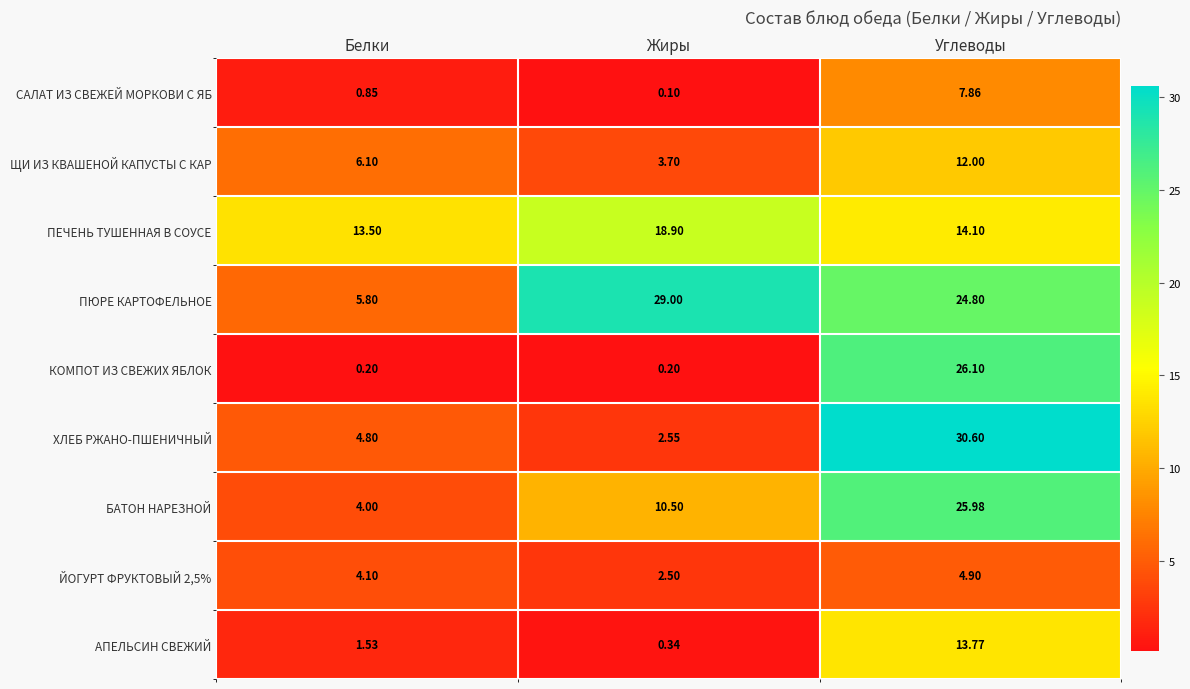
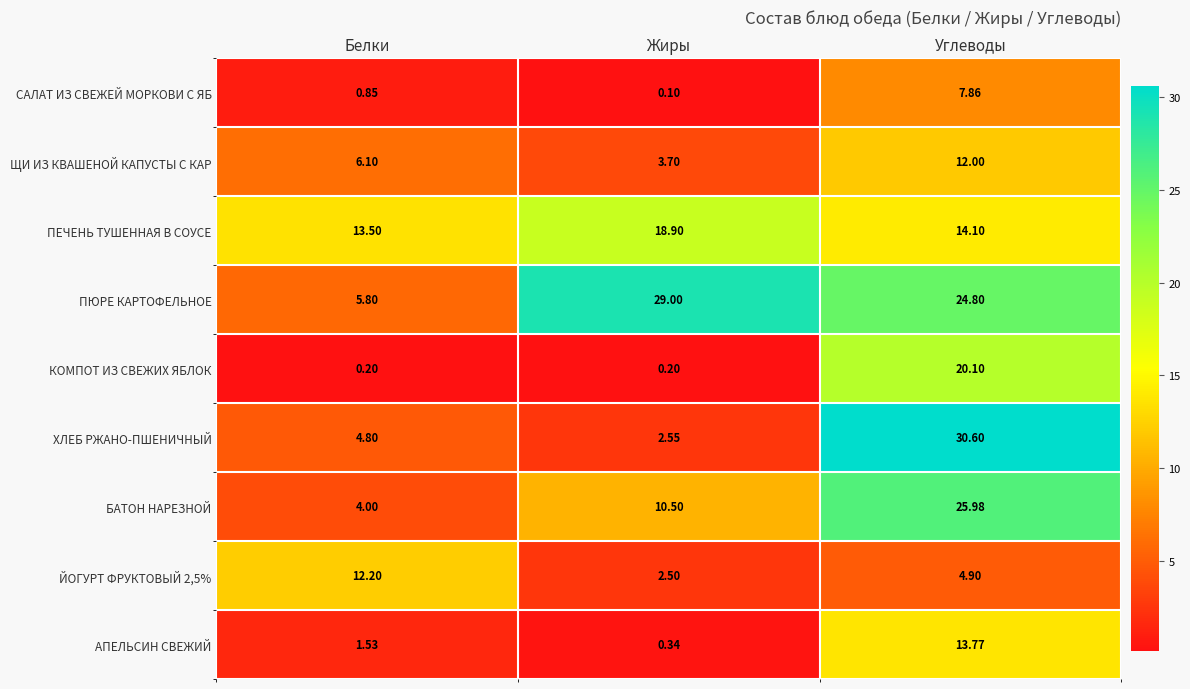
  {
    "САЛАТ ИЗ СВЕЖЕЙ МОРКОВИ С ЯБ": {
      "Белки": 0.85,
      "Жиры": 0.10,
      "Углеводы": 7.86
    },
    "ЩИ ИЗ КВАШЕНОЙ КАПУСТЫ С КАР": {
      "Белки": 6.10,
      "Жиры": 3.70,
      "Углеводы": 12.00
    },
    "ПЕЧЕНЬ ТУШЕННАЯ В СОУСЕ": {
      "Белки": 13.50,
      "Жиры": 18.90,
      "Углеводы": 14.10
    },
    "ПЮРЕ КАРТОФЕЛЬНОЕ": {
      "Белки": 5.80,
      "Жиры": 29.00,
      "Углеводы": 24.80
    },
    "КОМПОТ ИЗ СВЕЖИХ ЯБЛОК": {
      "Белки": 0.20,
      "Жиры": 0.20,
-     "Углеводы": 26.10
+     "Углеводы": 20.10
    },
    "ХЛЕБ РЖАНО-ПШЕНИЧНЫЙ": {
      "Белки": 4.80,
      "Жиры": 2.55,
      "Углеводы": 30.60
    },
    "БАТОН НАРЕЗНОЙ": {
      "Белки": 4.00,
      "Жиры": 10.50,
      "Углеводы": 25.98
    },
    "ЙОГУРТ ФРУКТОВЫЙ 2,5%": {
-     "Белки": 4.10,
+     "Белки": 12.20,
      "Жиры": 2.50,
      "Углеводы": 4.90
    },
    "АПЕЛЬСИН СВЕЖИЙ": {
      "Белки": 1.53,
      "Жиры": 0.34,
      "Углеводы": 13.77
    }
  }
